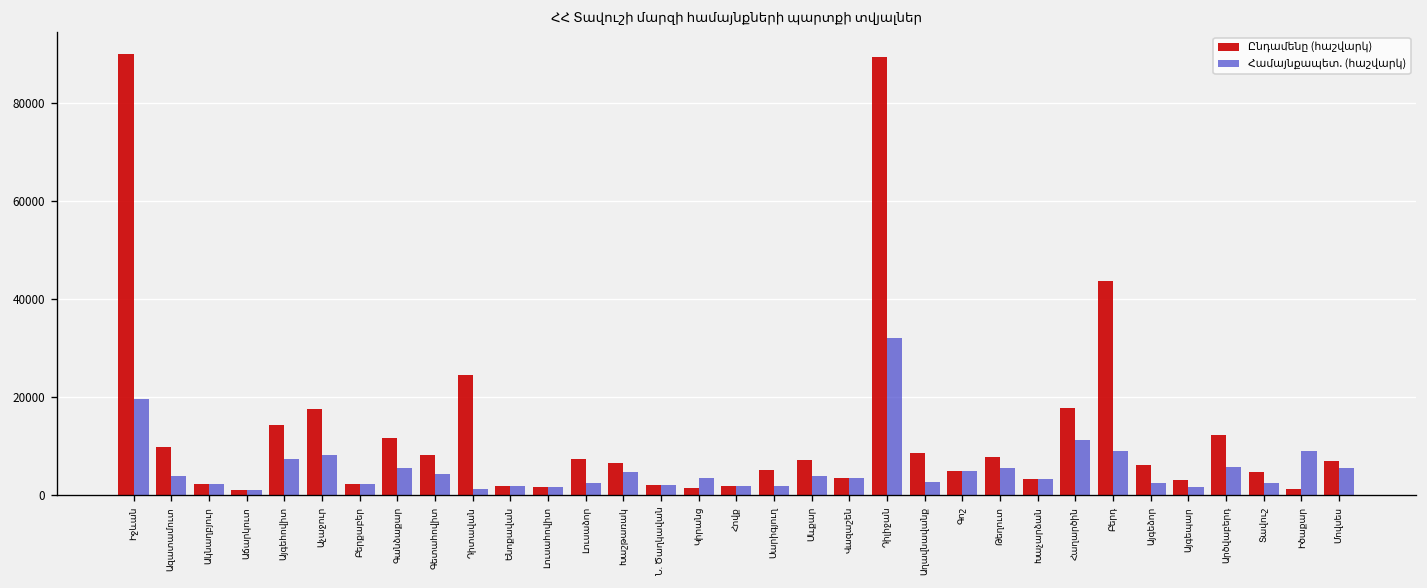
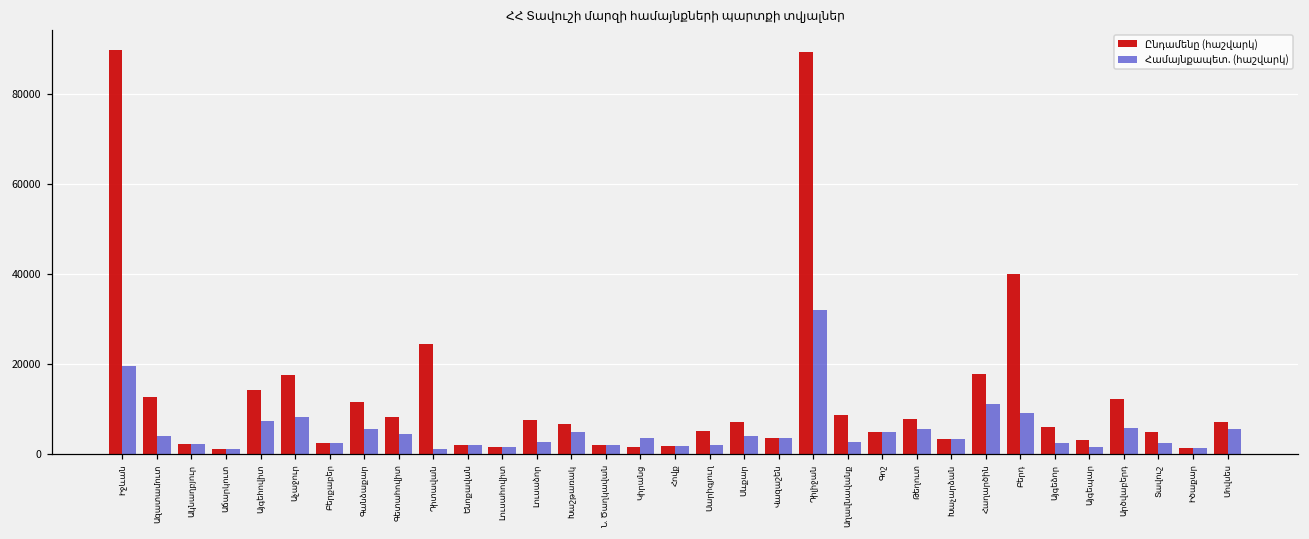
  {
    "Ընդամենը (հաշվարկ)": {
      "Իջևան": 90000,
-     "Ազատամուտ": 10000,
+     "Ազատամուտ": 13000,
      "Ակնաղբյուր": 2000,
      "Աճարկուտ": 1000,
      "Այգեհովիտ": 14000,
      "Աչաջուր": 18000,
      "Բերքաբեր": 2000,
      "Գանձաքար": 12000,
      "Գետահովիտ": 8000,
      "Դիտավան": 24000,
      "Ենոքավան": 2000,
      "Լուսահովիտ": 2000,
      "Լուսաձոր": 7000,
      "Խաշթառակ": 7000,
      "Ն. Ծաղկավան": 2000,
      "Կիրանց": 1000,
      "Հովք": 2000,
      "Սարիգյուղ": 5000,
      "Սևքար": 7000,
      "Վազաշեն": 4000,
      "Դիլիջան": 89000,
      "Աղավնավանք": 9000,
      "Գոշ": 5000,
      "Թեղուտ": 8000,
      "Խաչարձան": 3000,
      "Հաղարծին": 18000,
-     "Բերդ": 44000,
+     "Բերդ": 40000,
      "Այգեձոր": 6000,
      "Այգեպար": 3000,
      "Արծվաբերդ": 12000,
      "Տավուշ": 5000,
      "Իծաքար": 1000,
      "Մովսես": 7000
    },
    "Համայնքապետ. (հաշվարկ)": {
      "Իջևան": 20000,
      "Ազատամուտ": 4000,
      "Ակնաղբյուր": 2000,
      "Աճարկուտ": 1000,
      "Այգեհովիտ": 7000,
      "Աչաջուր": 8000,
      "Բերքաբեր": 2000,
      "Գանձաքար": 6000,
      "Գետահովիտ": 4000,
      "Դիտավան": 1000,
      "Ենոքավան": 2000,
      "Լուսահովիտ": 2000,
      "Լուսաձոր": 3000,
      "Խաշթառակ": 5000,
      "Ն. Ծաղկավան": 2000,
      "Կիրանց": 3000,
      "Հովք": 2000,
      "Սարիգյուղ": 2000,
      "Սևքար": 4000,
      "Վազաշեն": 4000,
      "Դիլիջան": 32000,
      "Աղավնավանք": 3000,
      "Գոշ": 5000,
      "Թեղուտ": 5000,
      "Խաչարձան": 3000,
      "Հաղարծին": 11000,
      "Բերդ": 9000,
      "Այգեձոր": 2000,
      "Այգեպար": 2000,
      "Արծվաբերդ": 6000,
      "Տավուշ": 3000,
-     "Իծաքար": 9000,
+     "Իծաքար": 1000,
      "Մովսես": 5000
    }
  }
